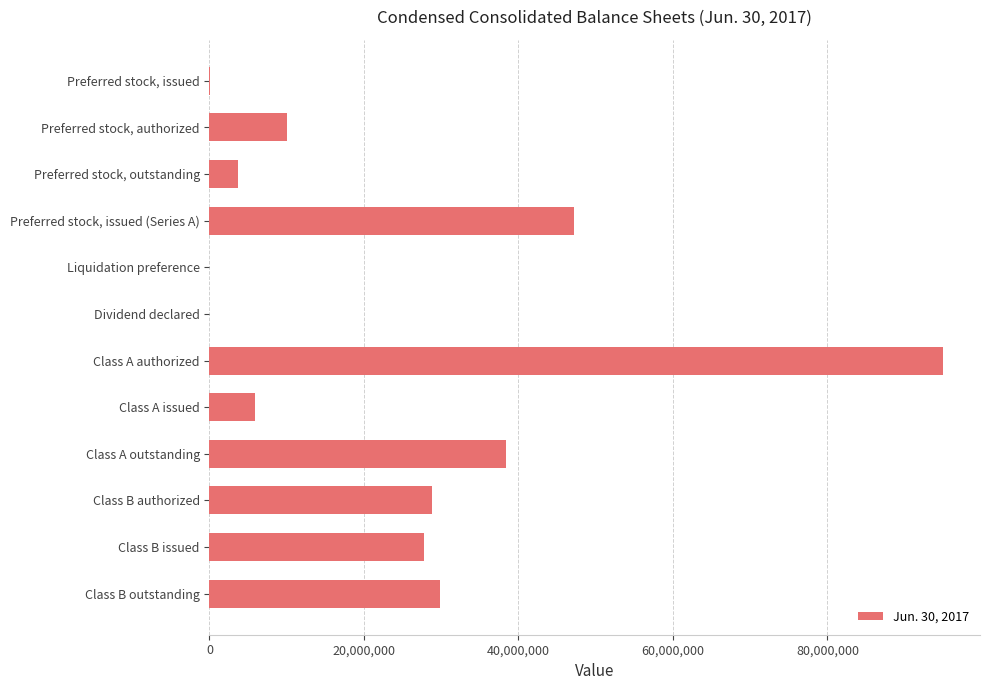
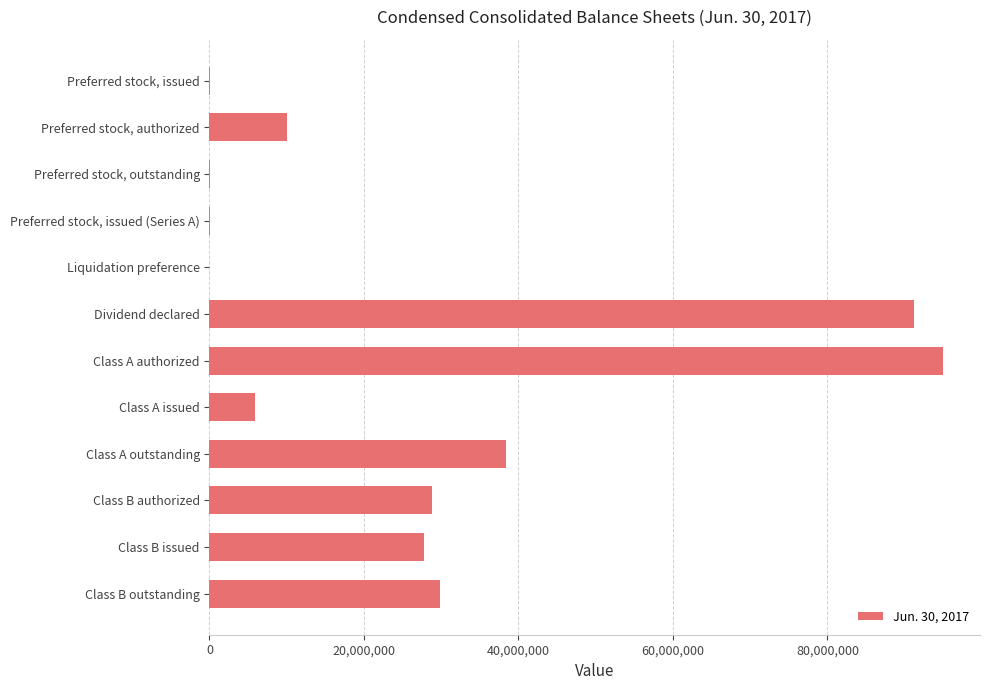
  {
    "Preferred stock, authorized": "10,000,000",
-   "Preferred stock, outstanding": "4,000,000",
-   "Preferred stock, issued (Series A)": "47,000,000",
-   "Dividend declared": "0",
+   "Preferred stock, outstanding": "0",
+   "Preferred stock, issued (Series A)": "0",
+   "Dividend declared": "91,000,000",
    "Class A authorized": "95,000,000",
    "Class A issued": "6,000,000",
    "Class A outstanding": "38,000,000",
    "Class B authorized": "29,000,000",
    "Class B issued": "28,000,000",
    "Class B outstanding": "30,000,000"
  }
